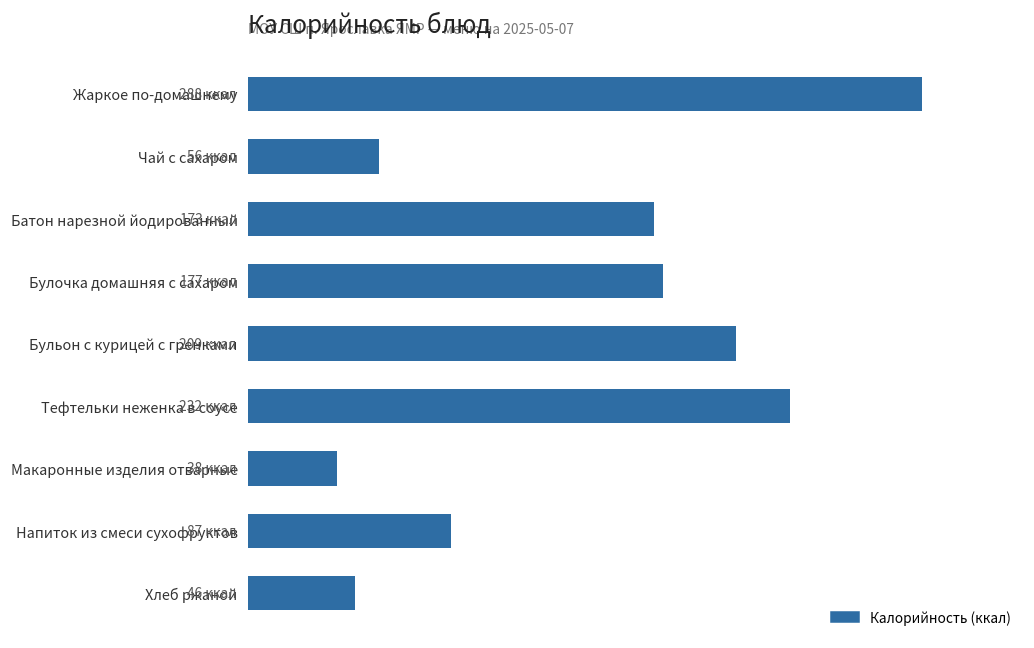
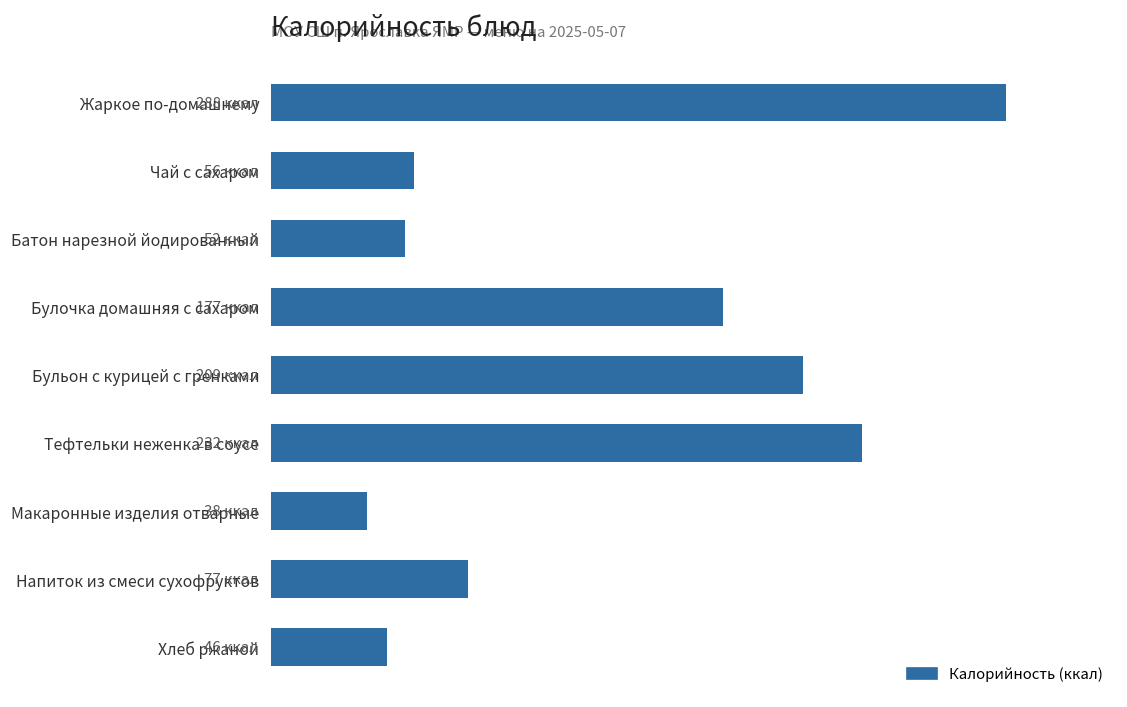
  {
-   "Батон нарезной йодированный": 173,
-   "Напиток из смеси сухофруктов": 87
+   "Батон нарезной йодированный": 52,
+   "Напиток из смеси сухофруктов": 77
  }
